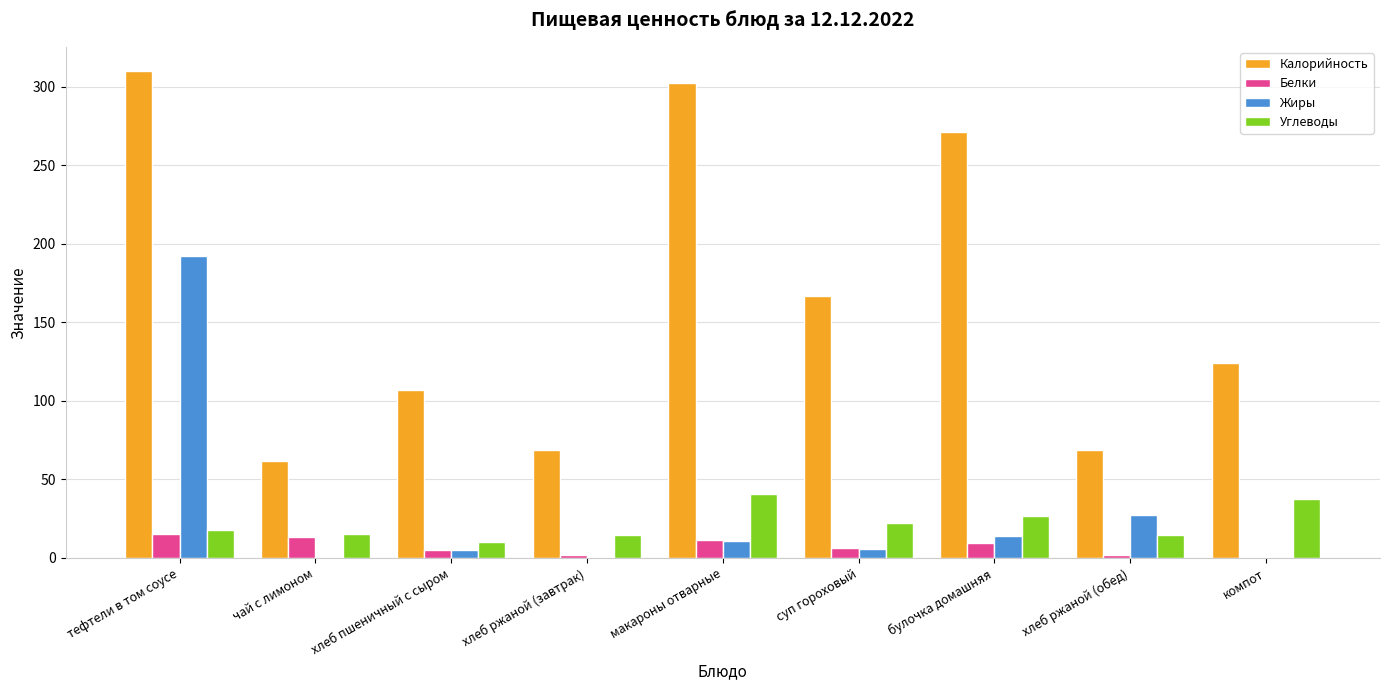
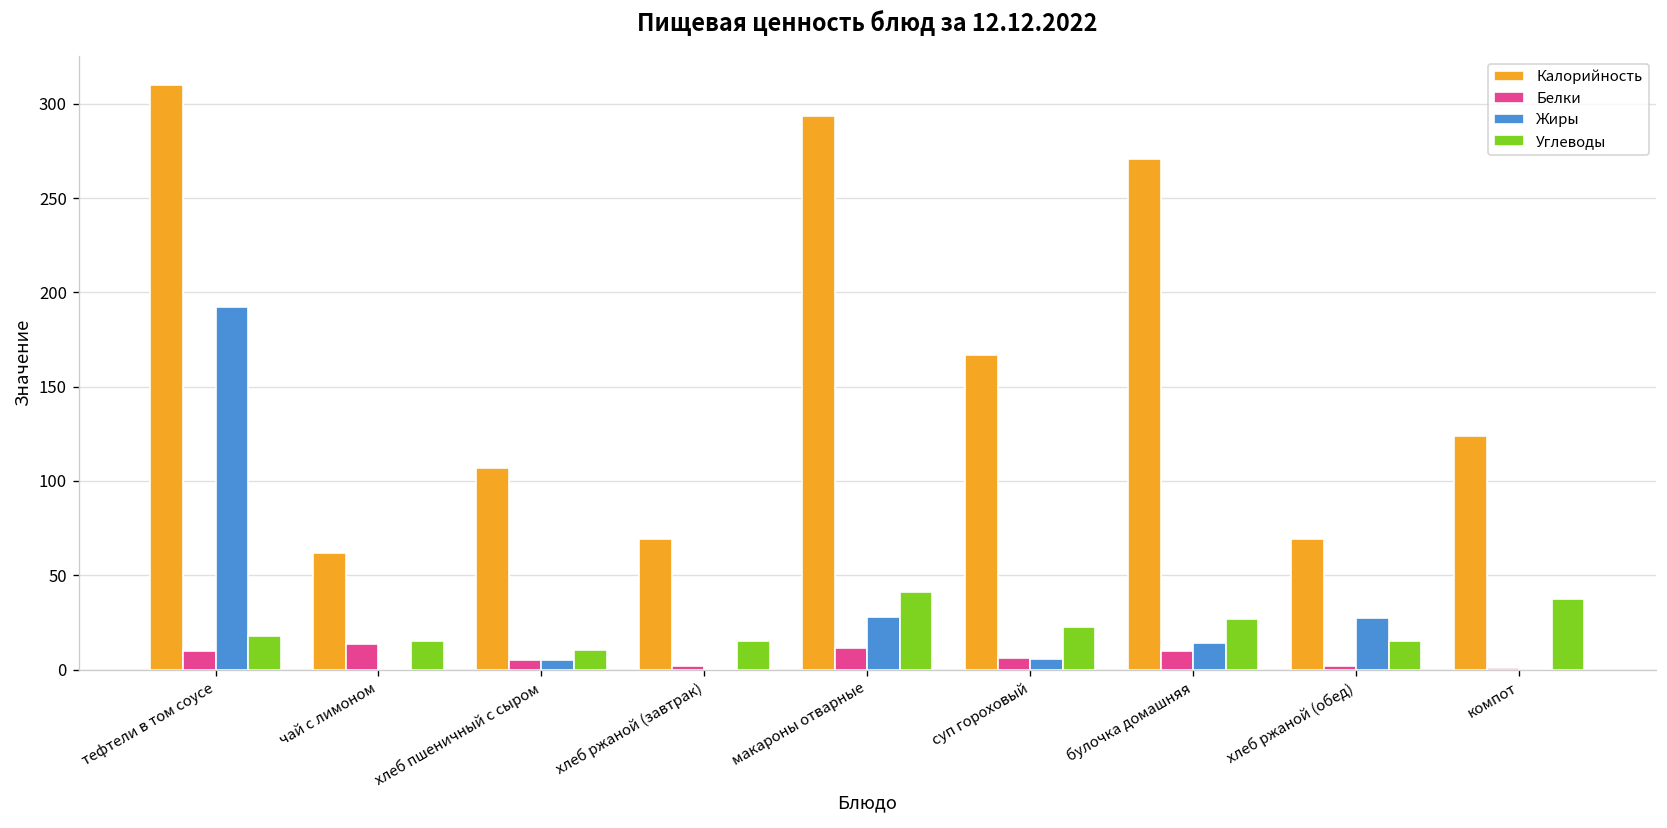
  {
    "Калорийность": {
      "тефтели в том соусе": 310,
      "чай с лимоном": 62,
      "хлеб пшеничный с сыром": 107,
      "хлеб ржаной (завтрак)": 69,
-     "макароны отварные": 302,
+     "макароны отварные": 293,
      "суп гороховый": 167,
      "булочка домашняя": 271,
      "хлеб ржаной (обед)": 69,
      "компот": 124
    },
    "Белки": {
-     "тефтели в том соусе": 15,
+     "тефтели в том соусе": 10,
      "чай с лимоном": 14,
      "хлеб пшеничный с сыром": 5,
      "хлеб ржаной (завтрак)": 2,
      "макароны отварные": 12,
      "суп гороховый": 6,
      "булочка домашняя": 10,
      "хлеб ржаной (обед)": 2
    },
    "Жиры": {
      "тефтели в том соусе": 192,
      "хлеб пшеничный с сыром": 5,
-     "макароны отварные": 11,
+     "макароны отварные": 28,
      "суп гороховый": 6,
      "булочка домашняя": 14,
      "хлеб ржаной (обед)": 27,
      "компот": 0
    },
    "Углеводы": {
      "тефтели в том соусе": 18,
      "чай с лимоном": 15,
      "хлеб пшеничный с сыром": 10,
      "хлеб ржаной (завтрак)": 15,
      "макароны отварные": 41,
      "суп гороховый": 22,
      "булочка домашняя": 27,
      "хлеб ржаной (обед)": 15,
      "компот": 38
    }
  }
